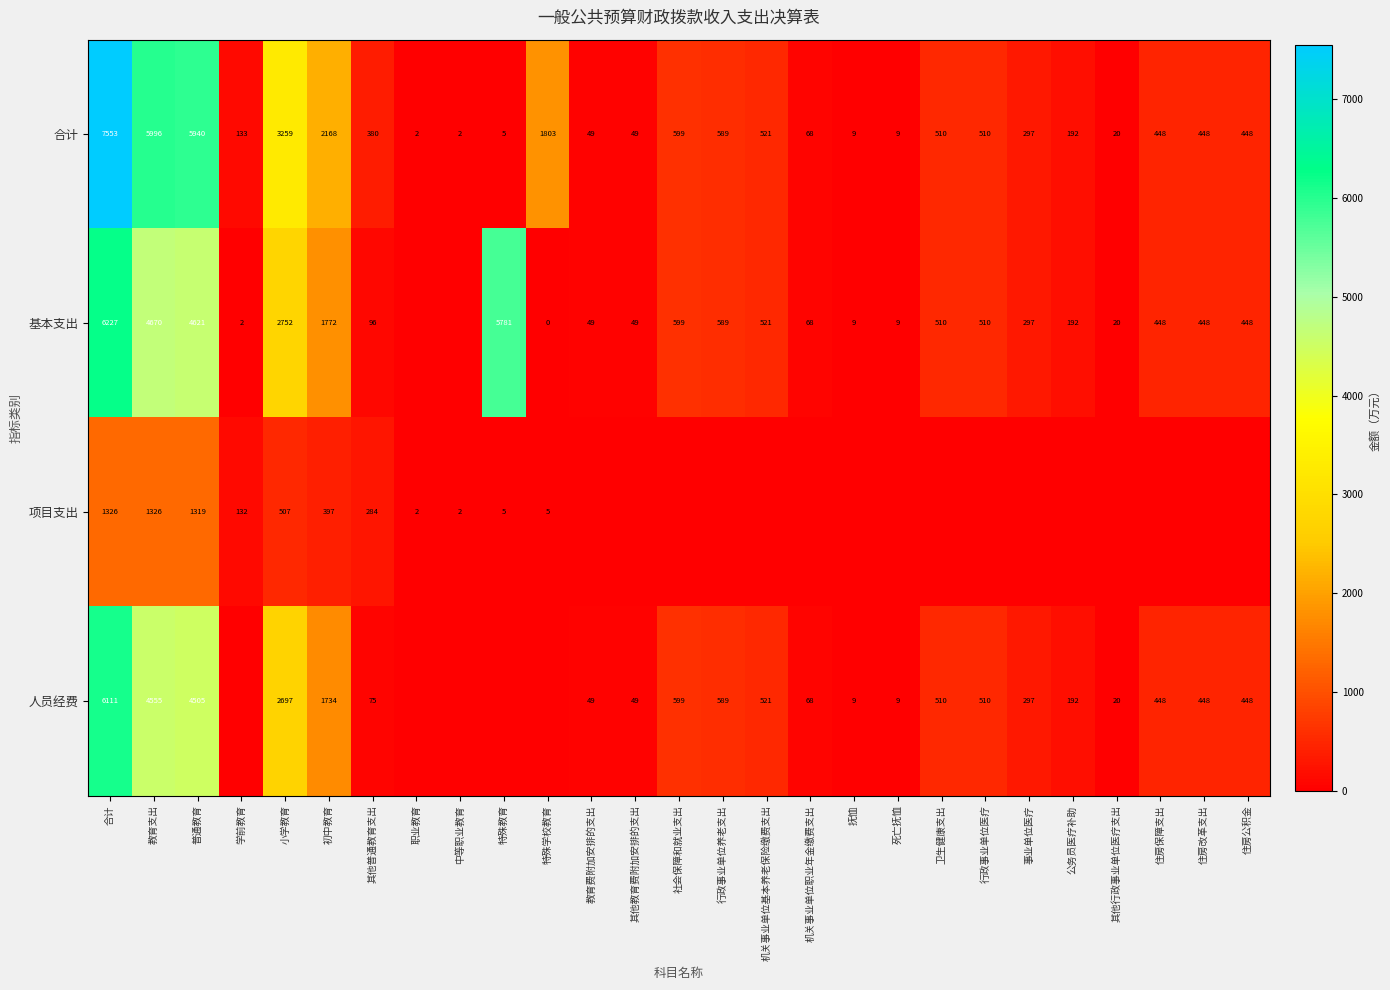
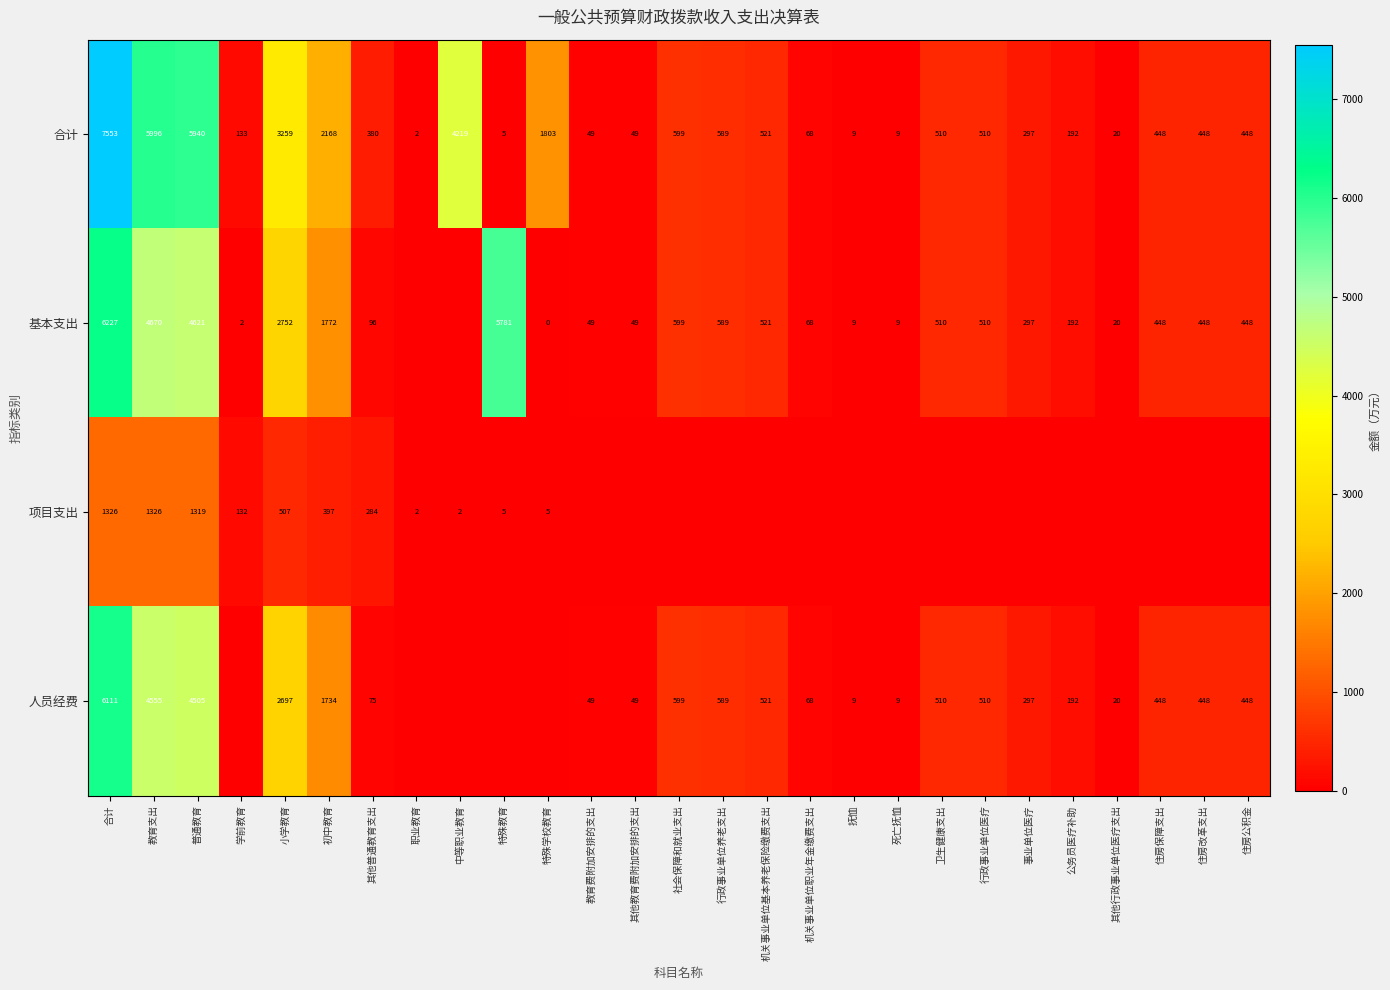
  {
    "合计": {
      "合计": 7553,
      "教育支出": 5996,
      "普通教育": 5940,
      "学前教育": 133,
      "小学教育": 3259,
      "初中教育": 2168,
      "其他普通教育支出": 380,
      "职业教育": 2,
-     "中等职业教育": 2,
+     "中等职业教育": 4219,
      "特殊教育": 5,
      "特殊学校教育": 1803,
      "教育费附加安排的支出": 49,
      "其他教育费附加安排的支出": 49,
      "社会保障和就业支出": 599,
      "行政事业单位养老支出": 589,
      "机关事业单位基本养老保险缴费支出": 521,
      "机关事业单位职业年金缴费支出": 68,
      "抚恤": 9,
      "死亡抚恤": 9,
      "卫生健康支出": 510,
      "行政事业单位医疗": 510,
      "事业单位医疗": 297,
      "公务员医疗补助": 192,
      "其他行政事业单位医疗支出": 20,
      "住房保障支出": 448,
      "住房改革支出": 448,
      "住房公积金": 448
    },
    "基本支出": {
      "合计": 6227,
      "教育支出": 4670,
      "普通教育": 4621,
      "学前教育": 2,
      "小学教育": 2752,
      "初中教育": 1772,
      "其他普通教育支出": 96,
      "特殊教育": 5781,
      "特殊学校教育": 0,
      "教育费附加安排的支出": 49,
      "其他教育费附加安排的支出": 49,
      "社会保障和就业支出": 599,
      "行政事业单位养老支出": 589,
      "机关事业单位基本养老保险缴费支出": 521,
      "机关事业单位职业年金缴费支出": 68,
      "抚恤": 9,
      "死亡抚恤": 9,
      "卫生健康支出": 510,
      "行政事业单位医疗": 510,
      "事业单位医疗": 297,
      "公务员医疗补助": 192,
      "其他行政事业单位医疗支出": 20,
      "住房保障支出": 448,
      "住房改革支出": 448,
      "住房公积金": 448
    },
    "项目支出": {
      "合计": 1326,
      "教育支出": 1326,
      "普通教育": 1319,
      "学前教育": 132,
      "小学教育": 507,
      "初中教育": 397,
      "其他普通教育支出": 284,
      "职业教育": 2,
      "中等职业教育": 2,
      "特殊教育": 5,
      "特殊学校教育": 5
    },
    "人员经费": {
      "合计": 6111,
      "教育支出": 4555,
      "普通教育": 4505,
      "小学教育": 2697,
      "初中教育": 1734,
      "其他普通教育支出": 75,
      "教育费附加安排的支出": 49,
      "其他教育费附加安排的支出": 49,
      "社会保障和就业支出": 599,
      "行政事业单位养老支出": 589,
      "机关事业单位基本养老保险缴费支出": 521,
      "机关事业单位职业年金缴费支出": 68,
      "抚恤": 9,
      "死亡抚恤": 9,
      "卫生健康支出": 510,
      "行政事业单位医疗": 510,
      "事业单位医疗": 297,
      "公务员医疗补助": 192,
      "其他行政事业单位医疗支出": 20,
      "住房保障支出": 448,
      "住房改革支出": 448,
      "住房公积金": 448
    }
  }
